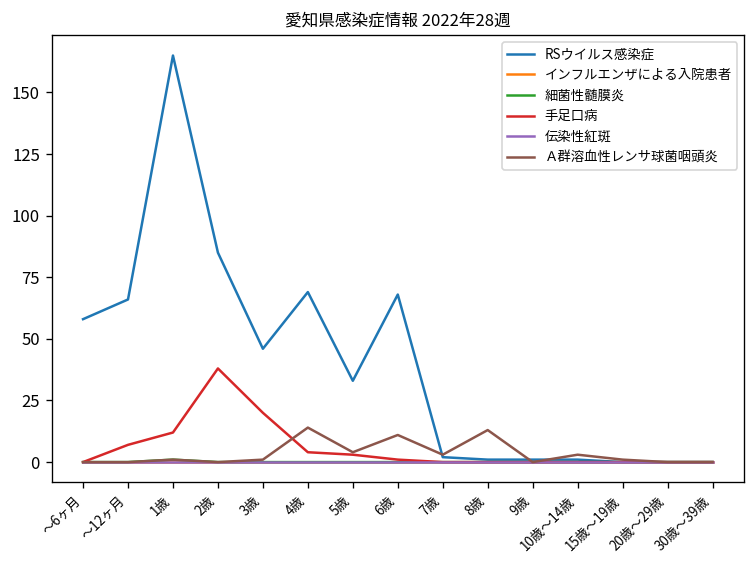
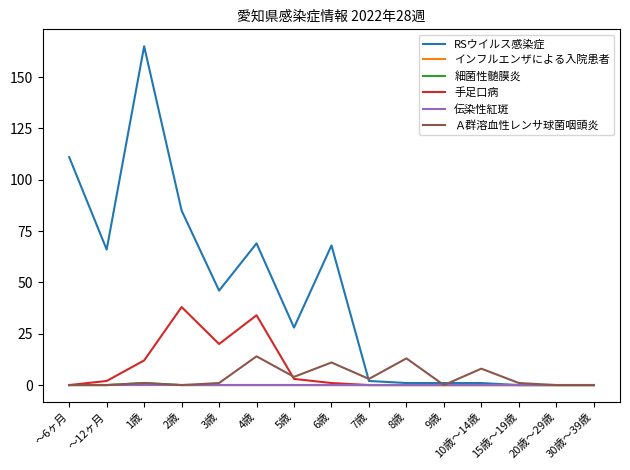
  {
    "RSウイルス感染症": {
-     "～6ヶ月": 58,
+     "～6ヶ月": 111,
      "～12ヶ月": 66,
      "1歳": 165,
      "2歳": 85,
      "3歳": 46,
      "4歳": 69,
-     "5歳": 33,
+     "5歳": 28,
      "6歳": 68
    },
    "手足口病": {
-     "～12ヶ月": 7,
+     "～12ヶ月": 2,
      "1歳": 12,
      "2歳": 38,
      "3歳": 20,
-     "4歳": 4
+     "4歳": 34
    },
    "Ａ群溶血性レンサ球菌咽頭炎": {
      "4歳": 14,
      "6歳": 11,
      "8歳": 13,
-     "10歳～14歳": 3
+     "10歳～14歳": 8
    }
  }
